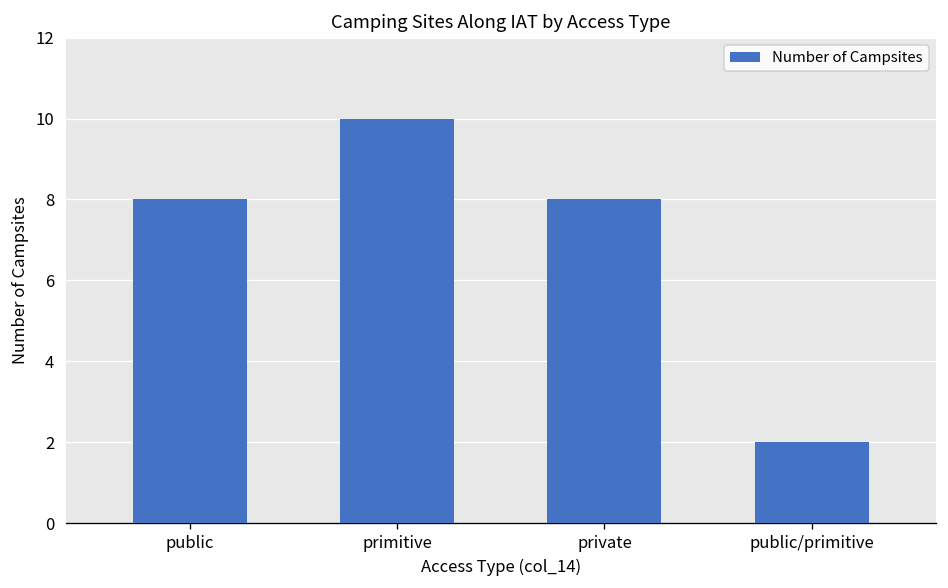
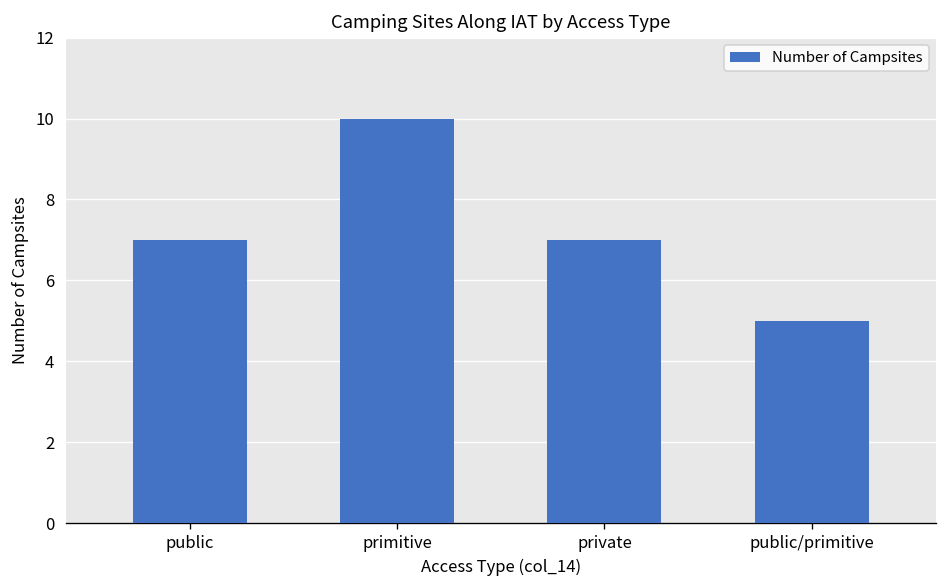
  {
-   "public": 8,
+   "public": 7,
    "primitive": 10,
-   "private": 8,
-   "public/primitive": 2
+   "private": 7,
+   "public/primitive": 5
  }
